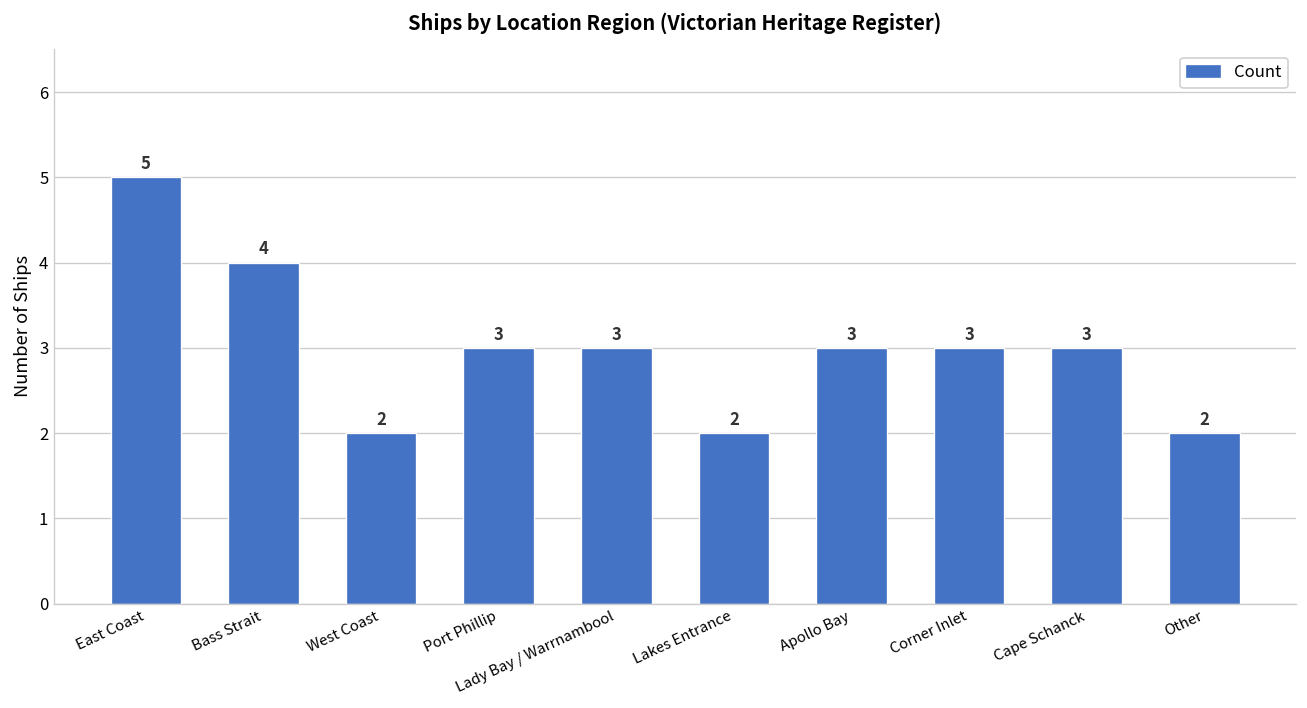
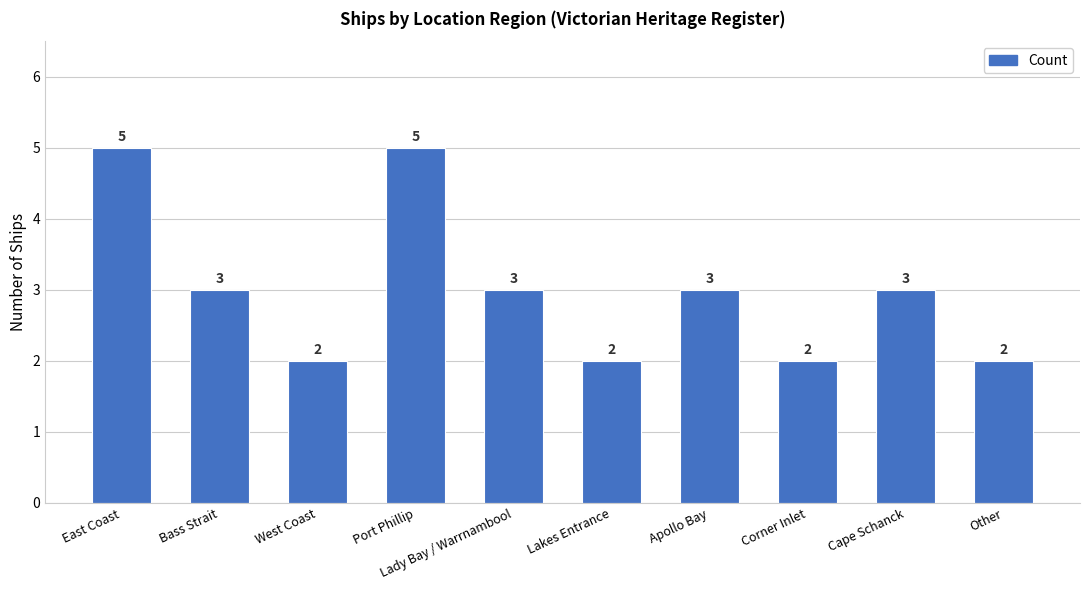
  {
    "East Coast": 5,
-   "Bass Strait": 4,
+   "Bass Strait": 3,
    "West Coast": 2,
-   "Port Phillip": 3,
+   "Port Phillip": 5,
    "Lady Bay / Warrnambool": 3,
    "Lakes Entrance": 2,
    "Apollo Bay": 3,
-   "Corner Inlet": 3,
+   "Corner Inlet": 2,
    "Cape Schanck": 3,
    "Other": 2
  }
